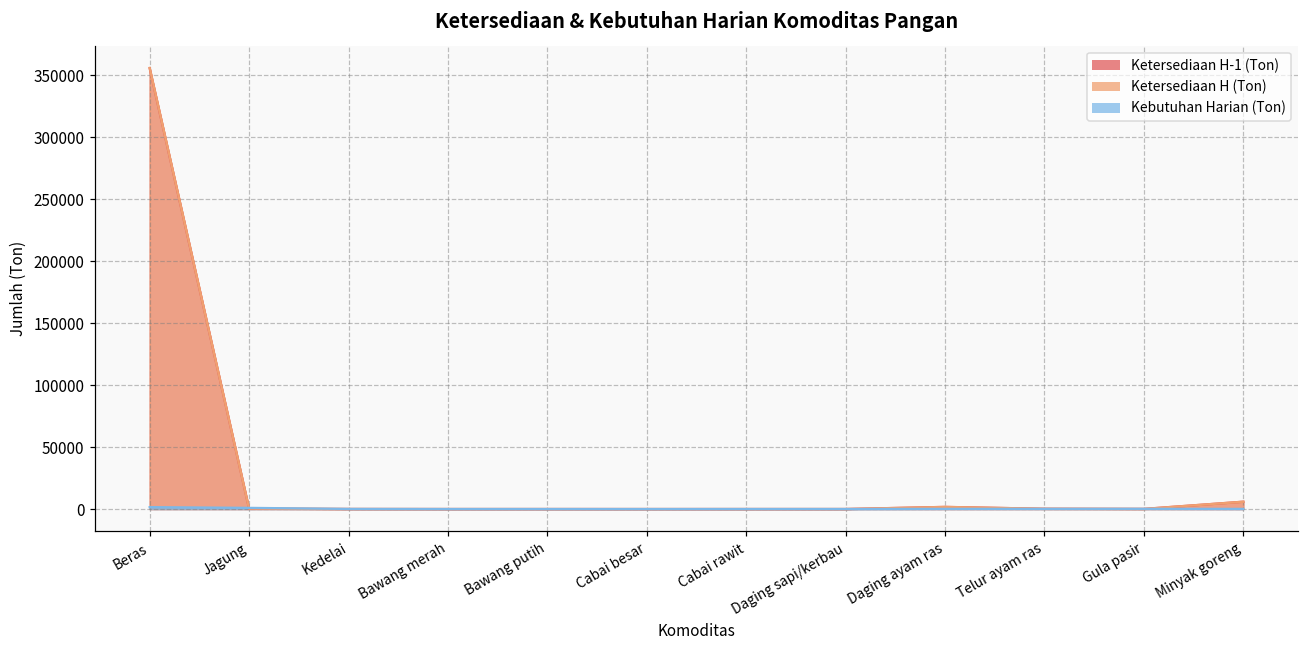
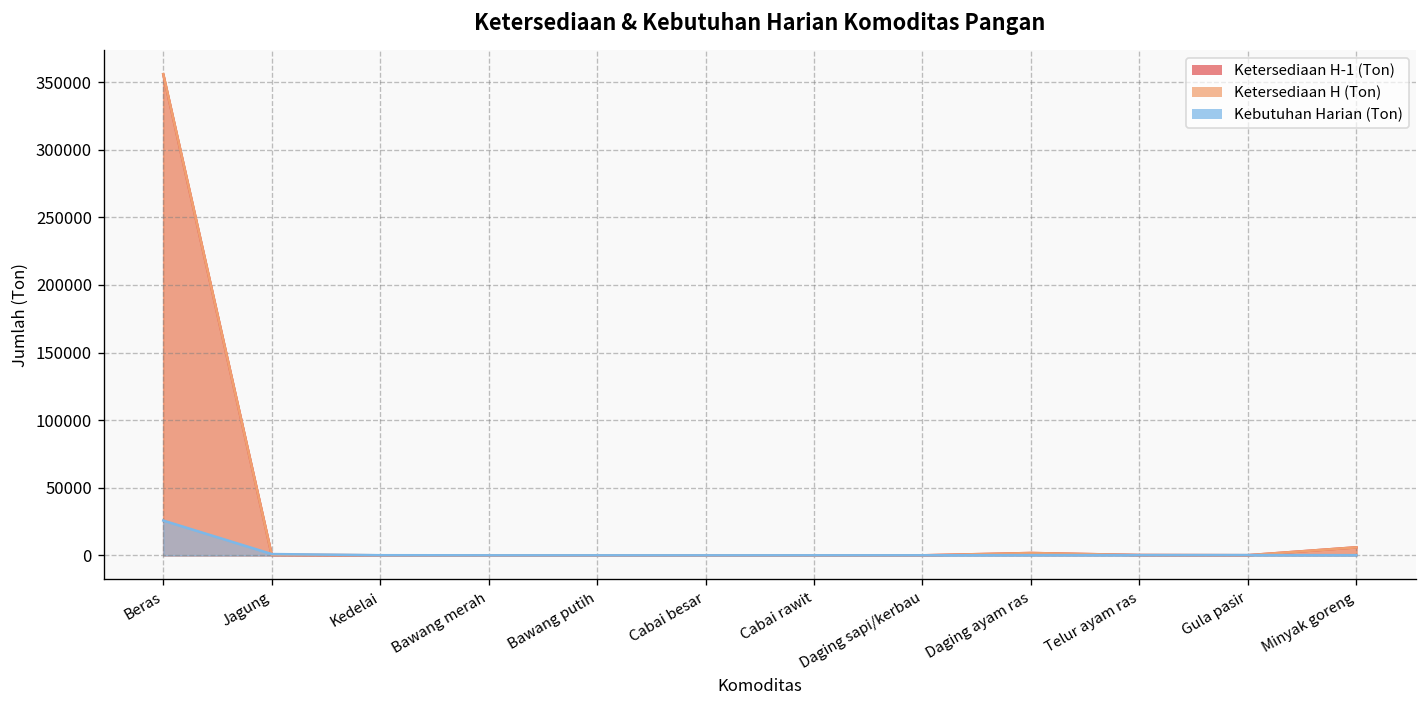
  {
    "Ketersediaan H (Ton)": {
      "Beras": 356000,
      "Minyak goreng": 6000
    },
    "Kebutuhan Harian (Ton)": {
-     "Beras": 2000,
+     "Beras": 26000,
      "Minyak goreng": 0
    }
  }
